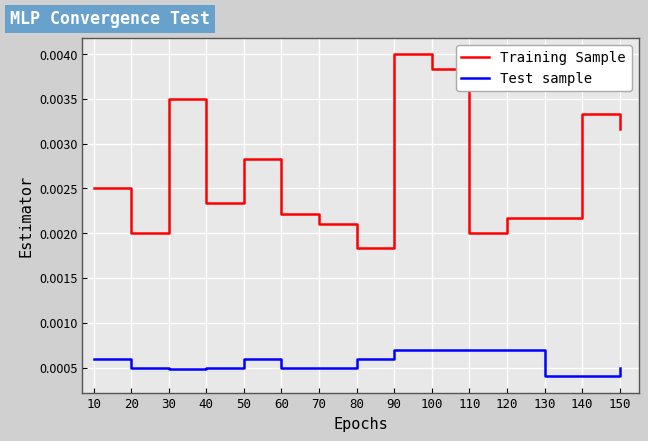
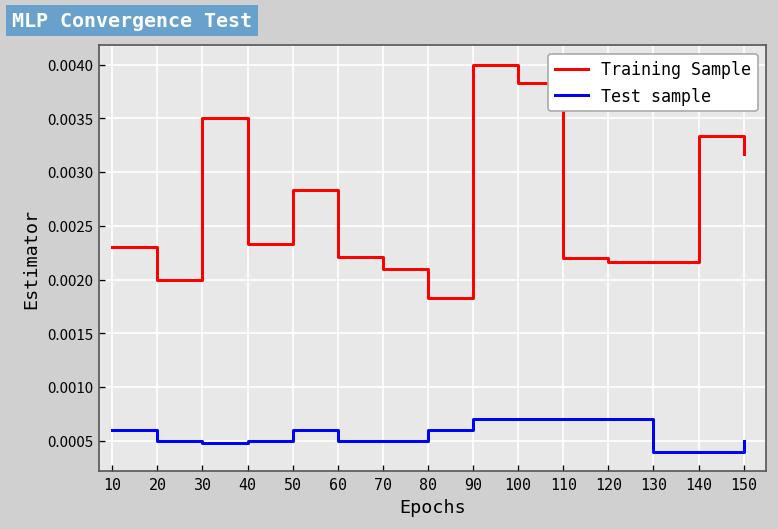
  {
    "Training Sample": {
-     "10": 0.0025,
+     "10": 0.0023,
      "20": 0.0020,
      "30": 0.0035,
      "40": 0.0023,
      "50": 0.0028,
      "60": 0.0022,
      "70": 0.0021,
      "80": 0.0018,
      "90": 0.0040,
      "100": 0.0038,
-     "110": 0.0020,
+     "110": 0.0022,
      "120": 0.0022,
      "130": 0.0022,
      "140": 0.0033,
      "150": 0.0032
    },
    "Test sample": {
      "10": 0.0006,
      "20": 0.0005,
      "30": 0.0005,
      "40": 0.0005,
      "50": 0.0006,
      "60": 0.0005,
      "70": 0.0005,
      "80": 0.0006,
      "90": 0.0007,
      "100": 0.0007,
      "110": 0.0007,
      "120": 0.0007,
      "130": 0.0004,
      "140": 0.0004,
      "150": 0.0005
    }
  }
